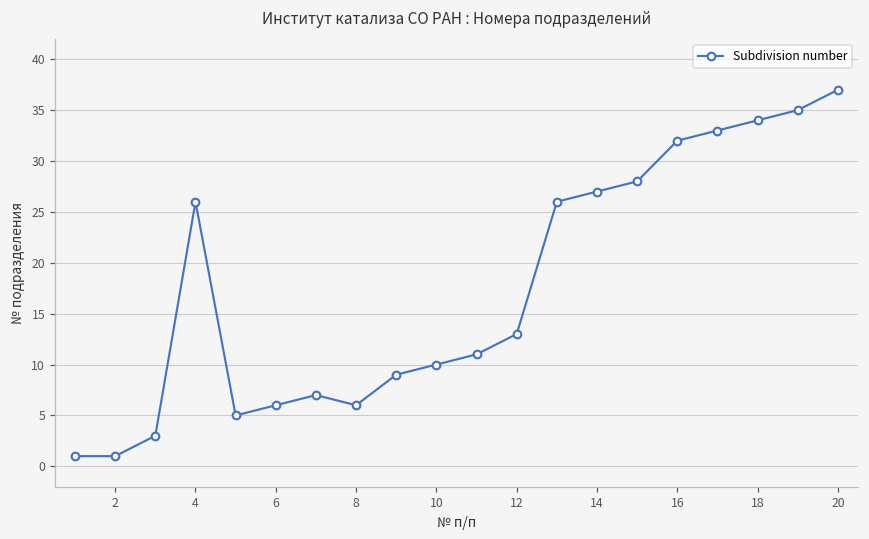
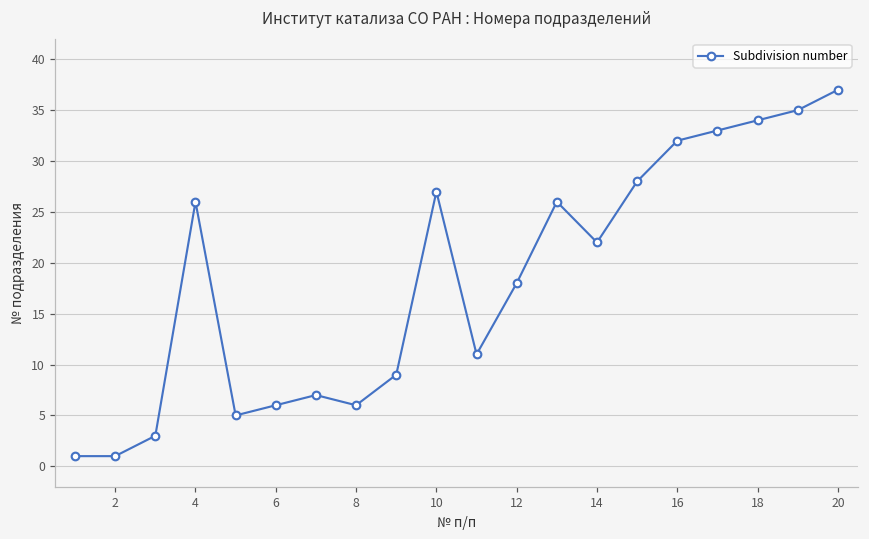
  {
    "2": 1,
    "4": 26,
    "6": 6,
    "8": 6,
-   "10": 10,
-   "12": 13,
-   "14": 27,
+   "10": 27,
+   "12": 18,
+   "14": 22,
    "16": 32,
    "18": 34,
    "20": 37
  }
